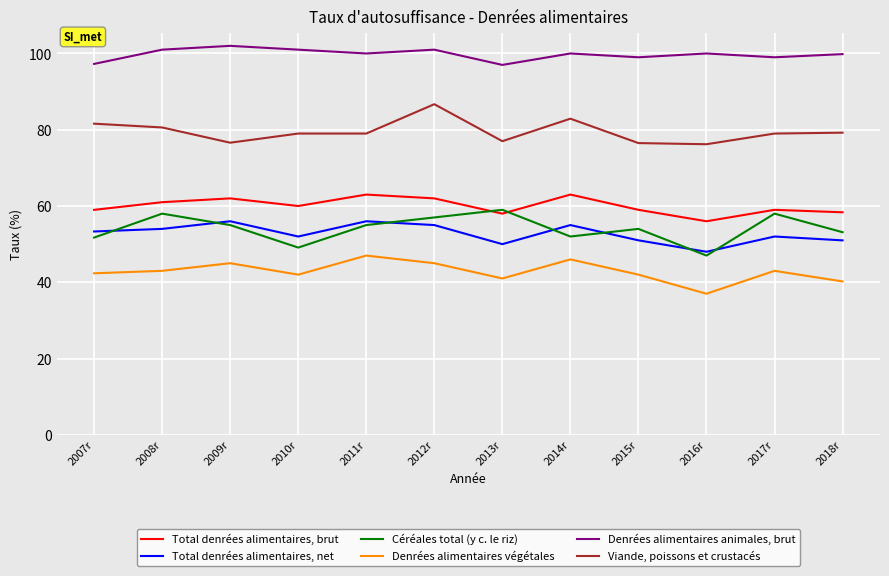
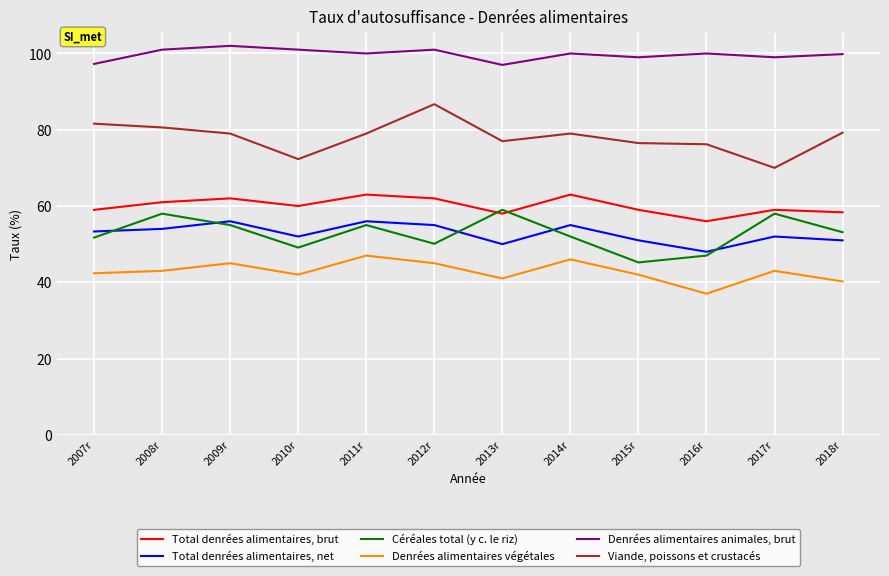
  {
    "Total denrées alimentaires, brut": {
      "2007r": 59,
      "2008r": 61,
      "2009r": 62,
      "2010r": 60,
      "2011r": 63,
      "2012r": 62,
      "2013r": 58,
      "2014r": 63,
      "2015r": 59,
      "2016r": 56,
      "2017r": 59,
      "2018r": 58
    },
    "Total denrées alimentaires, net": {
      "2007r": 53,
      "2008r": 54,
      "2009r": 56,
      "2010r": 52,
      "2011r": 56,
      "2012r": 55,
      "2013r": 50,
      "2014r": 55,
      "2015r": 51,
      "2016r": 48,
      "2017r": 52,
      "2018r": 51
    },
    "Céréales total (y c. le riz)": {
      "2007r": 52,
      "2008r": 58,
      "2009r": 55,
      "2010r": 49,
      "2011r": 55,
-     "2012r": 57,
+     "2012r": 50,
      "2013r": 59,
      "2014r": 52,
-     "2015r": 54,
+     "2015r": 45,
      "2016r": 47,
      "2017r": 58,
      "2018r": 53
    },
    "Denrées alimentaires végétales": {
      "2007r": 42,
      "2008r": 43,
      "2009r": 45,
      "2010r": 42,
      "2011r": 47,
      "2012r": 45,
      "2013r": 41,
      "2014r": 46,
      "2015r": 42,
      "2016r": 37,
      "2017r": 43,
      "2018r": 40
    },
    "Denrées alimentaires animales, brut": {
      "2007r": 97,
      "2008r": 101,
      "2009r": 102,
      "2010r": 101,
      "2011r": 100,
      "2012r": 101,
      "2013r": 97,
      "2014r": 100,
      "2015r": 99,
      "2016r": 100,
      "2017r": 99,
      "2018r": 100
    },
    "Viande, poissons et crustacés": {
      "2007r": 82,
      "2008r": 81,
-     "2009r": 77,
-     "2010r": 79,
+     "2009r": 79,
+     "2010r": 72,
      "2011r": 79,
      "2012r": 87,
      "2013r": 77,
-     "2014r": 83,
+     "2014r": 79,
      "2015r": 77,
      "2016r": 76,
-     "2017r": 79,
+     "2017r": 70,
      "2018r": 79
    }
  }
